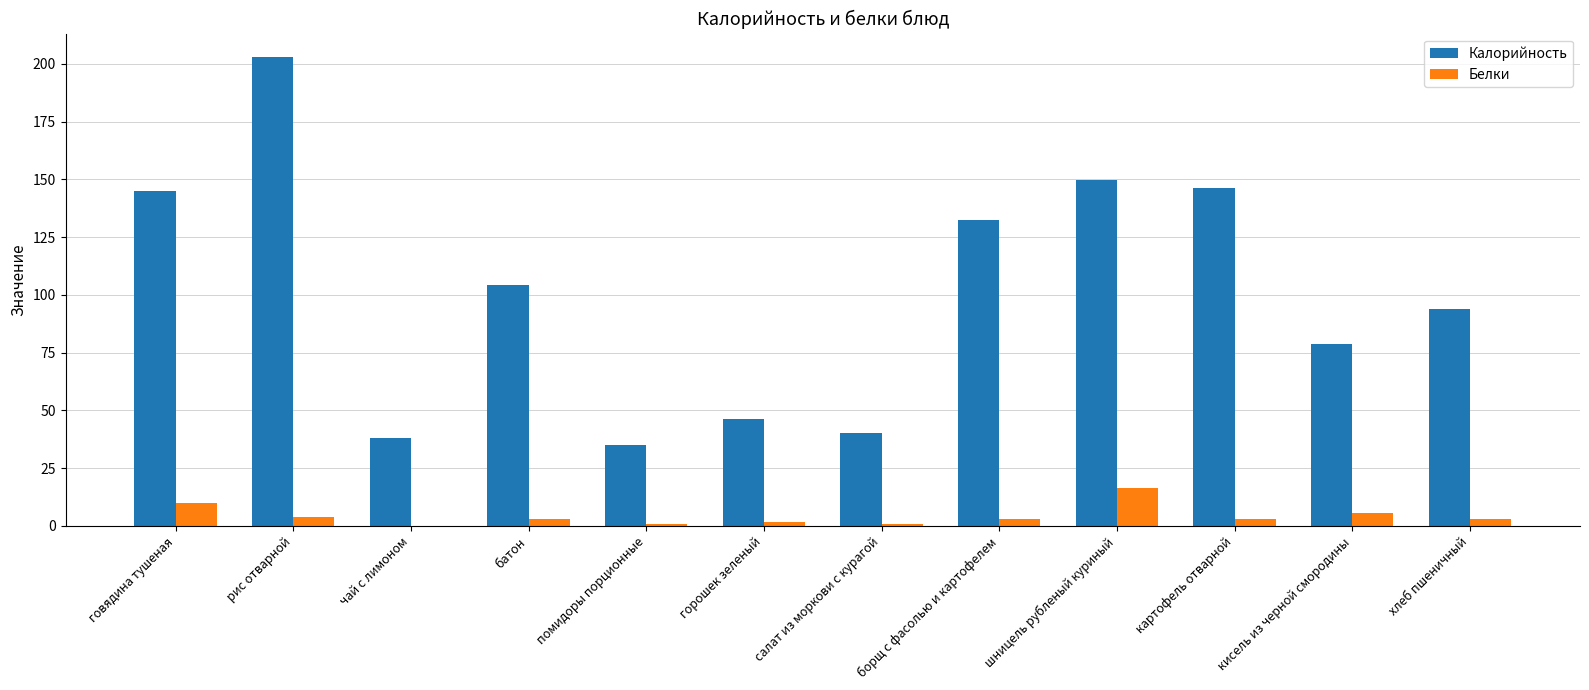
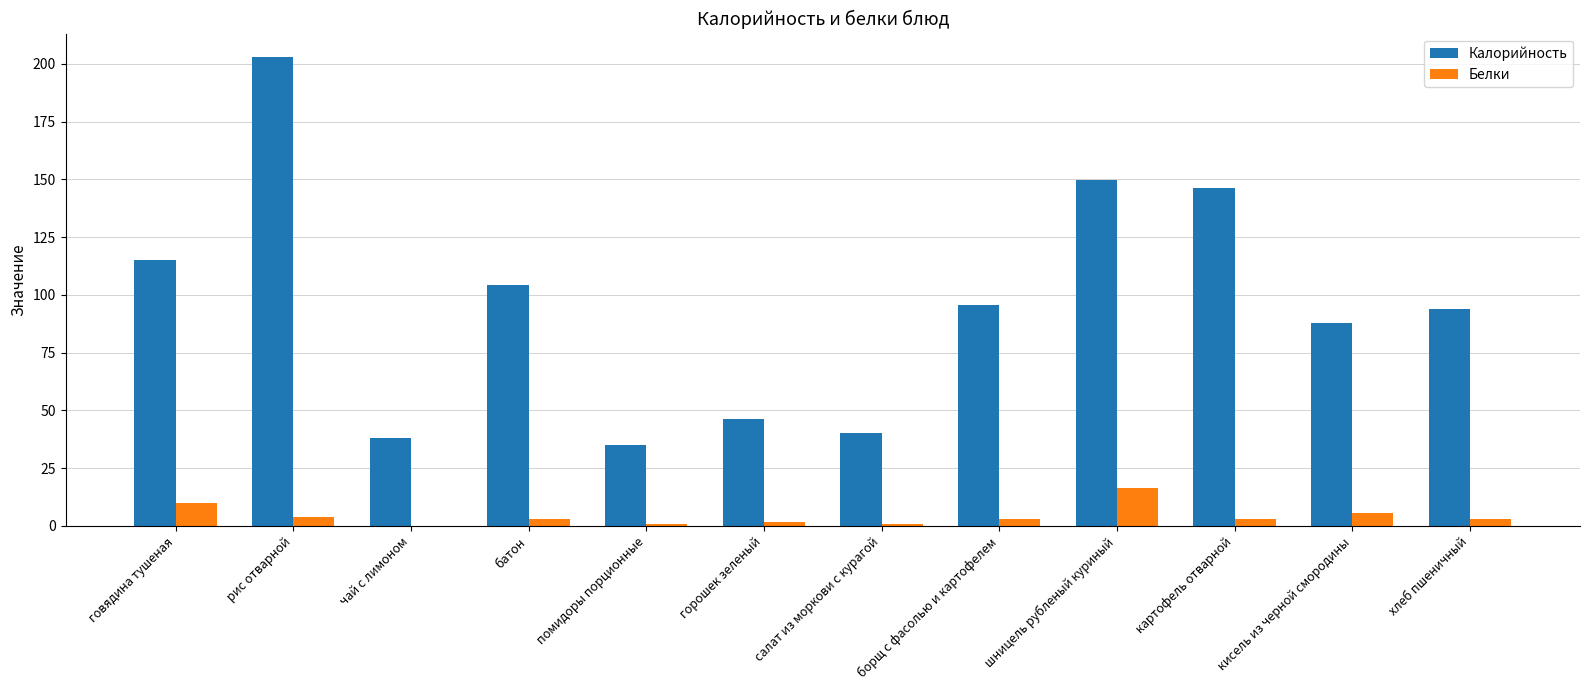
  {
    "Калорийность": {
-     "говядина тушеная": 145,
+     "говядина тушеная": 115,
      "рис отварной": 203,
      "чай с лимоном": 38,
      "батон": 104,
      "помидоры порционные": 35,
      "горошек зеленый": 46,
      "салат из моркови с курагой": 40,
-     "борщ с фасолью и картофелем": 132,
+     "борщ с фасолью и картофелем": 96,
      "шницель рубленый куриный": 150,
      "картофель отварной": 146,
-     "кисель из черной смородины": 79,
+     "кисель из черной смородины": 88,
      "хлеб пшеничный": 94
    },
    "Белки": {
      "говядина тушеная": 10,
      "рис отварной": 4,
      "батон": 3,
      "горошек зеленый": 2,
      "борщ с фасолью и картофелем": 3,
      "шницель рубленый куриный": 16,
      "картофель отварной": 3,
      "кисель из черной смородины": 6,
      "хлеб пшеничный": 3
    }
  }
